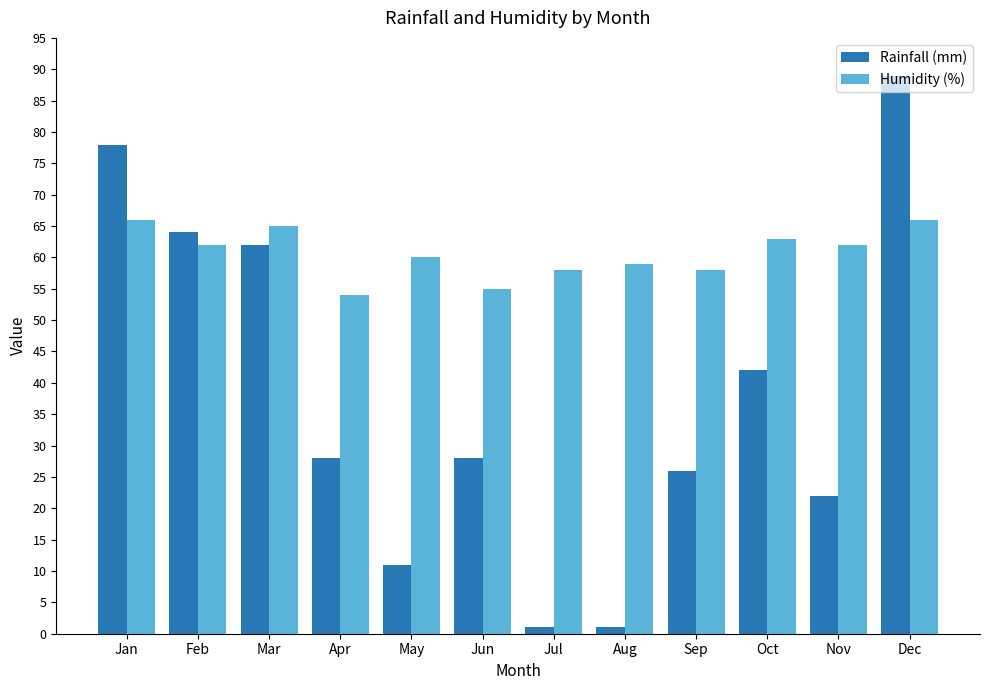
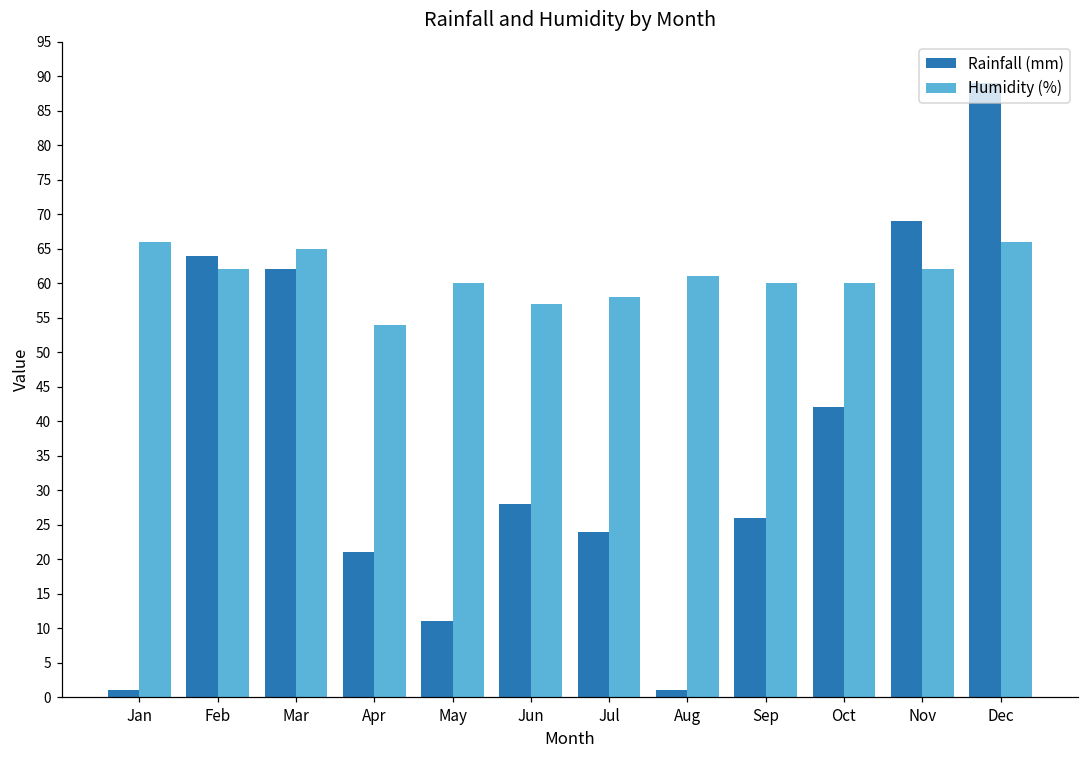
  {
    "Rainfall (mm)": {
-     "Jan": 78,
+     "Jan": 1,
      "Feb": 64,
      "Mar": 62,
-     "Apr": 28,
+     "Apr": 21,
      "May": 11,
      "Jun": 28,
-     "Jul": 1,
+     "Jul": 24,
      "Aug": 1,
      "Sep": 26,
      "Oct": 42,
-     "Nov": 22
+     "Nov": 69
    },
    "Humidity (%)": {
      "Jan": 66,
      "Feb": 62,
      "Mar": 65,
      "Apr": 54,
      "May": 60,
-     "Jun": 55,
+     "Jun": 57,
      "Jul": 58,
-     "Aug": 59,
-     "Sep": 58,
-     "Oct": 63,
+     "Aug": 61,
+     "Sep": 60,
+     "Oct": 60,
      "Nov": 62,
      "Dec": 66
    }
  }
